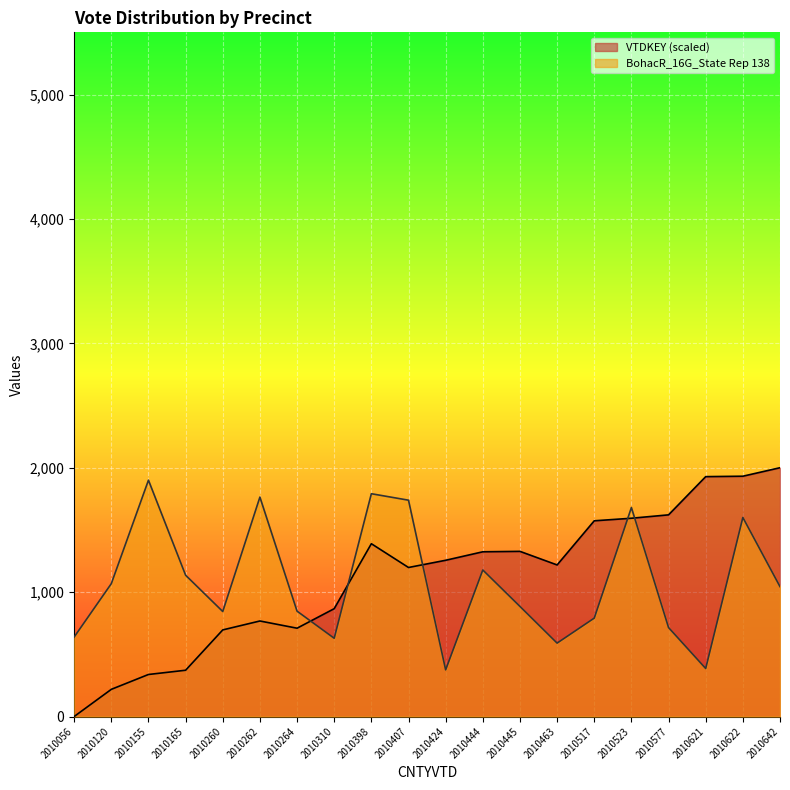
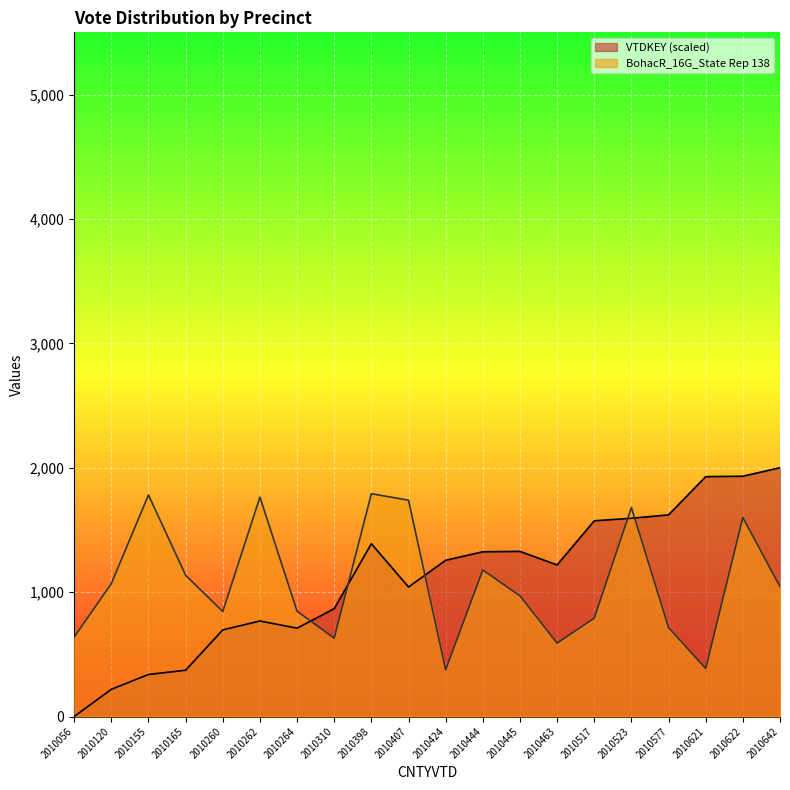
  {
    "VTDKEY (scaled)": {
      "2010056": "0",
      "2010120": "220",
      "2010155": "340",
      "2010165": "370",
      "2010260": "700",
      "2010262": "770",
      "2010264": "710",
      "2010310": "870",
      "2010398": "1,390",
-     "2010407": "1,200",
+     "2010407": "1,040",
      "2010424": "1,260",
      "2010444": "1,320",
      "2010445": "1,330",
      "2010463": "1,220",
      "2010517": "1,570",
      "2010523": "1,590",
      "2010577": "1,620",
      "2010621": "1,930",
      "2010622": "1,930",
      "2010642": "2,000"
    },
    "BohacR_16G_State Rep 138": {
      "2010056": "640",
      "2010120": "1,070",
-     "2010155": "1,900",
+     "2010155": "1,780",
      "2010165": "1,140",
      "2010260": "840",
      "2010262": "1,760",
      "2010264": "850",
      "2010310": "630",
      "2010398": "1,790",
      "2010407": "1,740",
      "2010424": "380",
      "2010444": "1,180",
-     "2010445": "890",
+     "2010445": "970",
      "2010463": "590",
      "2010517": "790",
      "2010523": "1,680",
      "2010577": "720",
      "2010621": "390",
      "2010622": "1,600",
      "2010642": "1,040"
    }
  }
